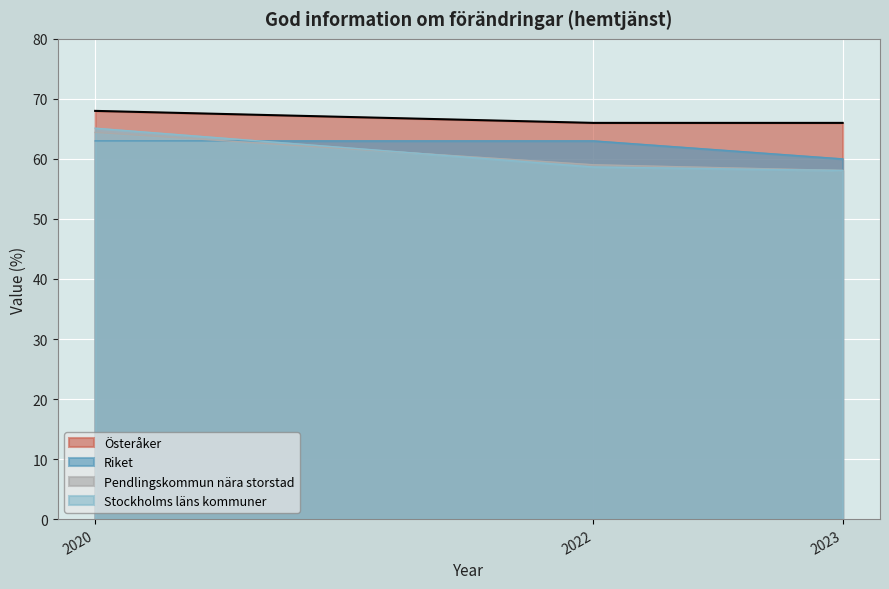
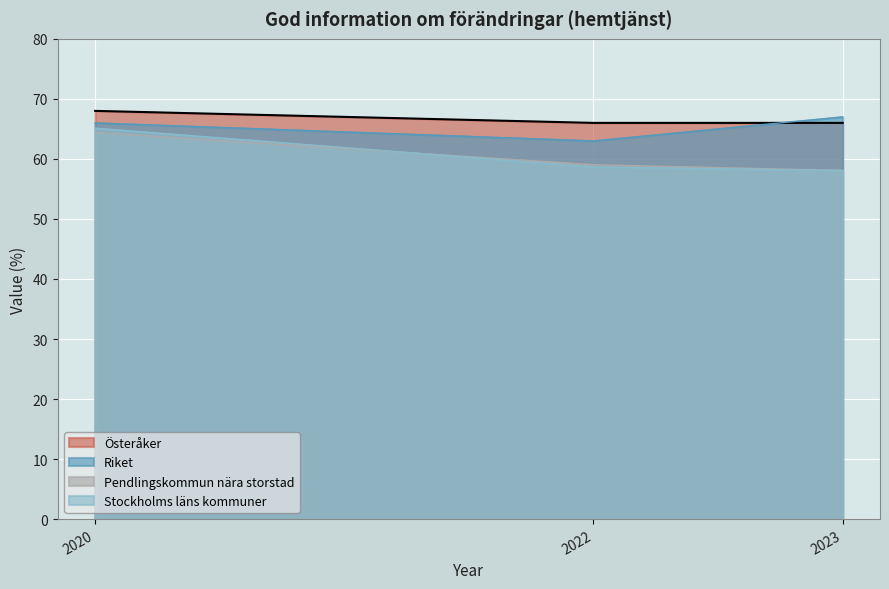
  {
    "Österåker": {
      "2020": 68,
      "2022": 66,
      "2023": 66
    },
    "Riket": {
-     "2020": 63,
+     "2020": 66,
      "2022": 63,
-     "2023": 60
+     "2023": 67
    }
  }
